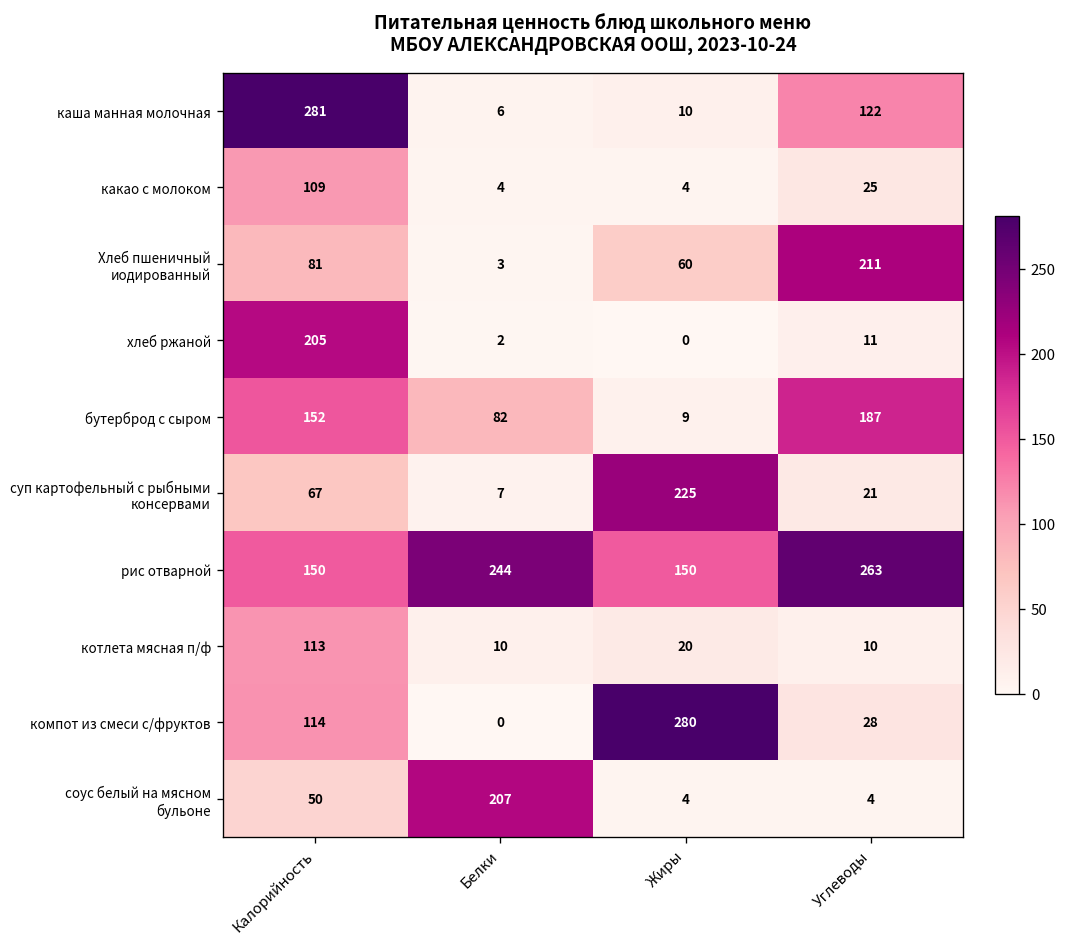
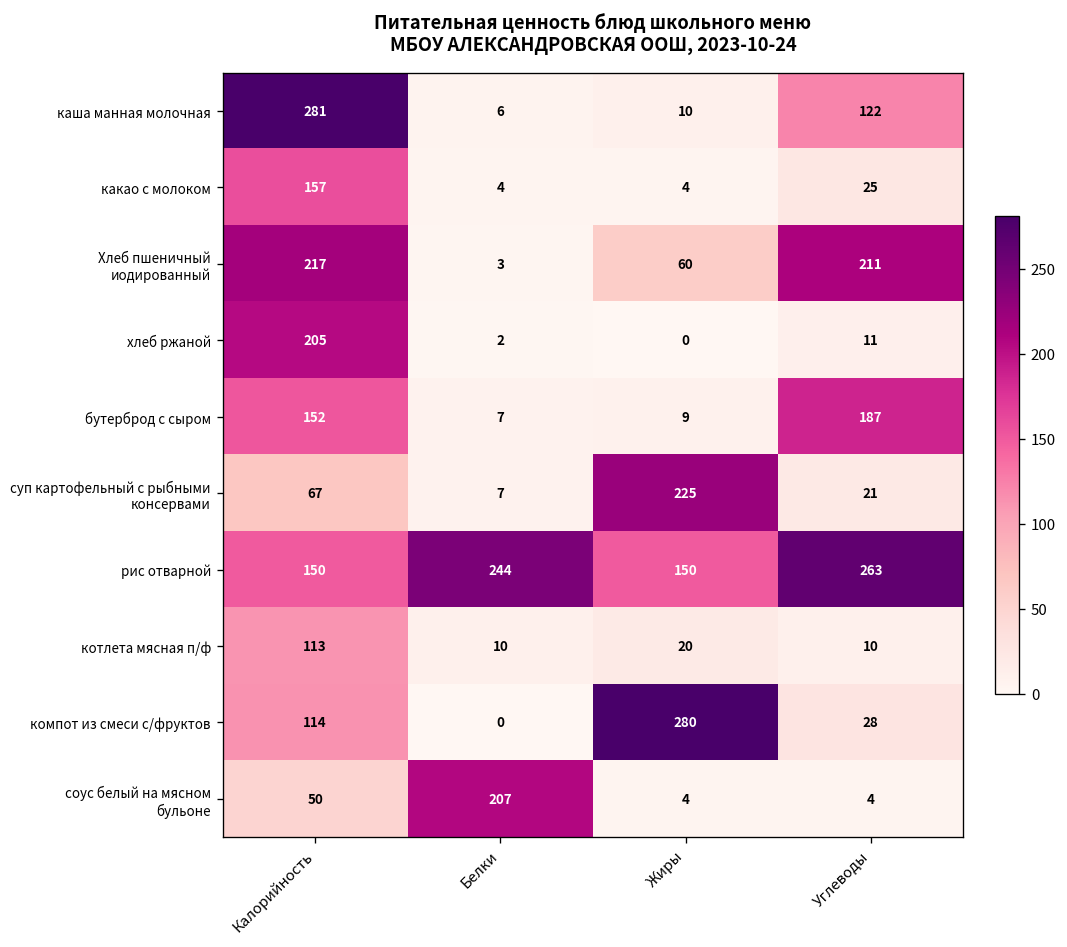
  {
    "каша манная молочная": {
      "Калорийность": 281,
      "Белки": 6,
      "Жиры": 10,
      "Углеводы": 122
    },
    "какао с молоком": {
-     "Калорийность": 109,
+     "Калорийность": 157,
      "Белки": 4,
      "Жиры": 4,
      "Углеводы": 25
    },
    "Хлеб пшеничный иодированный": {
-     "Калорийность": 81,
+     "Калорийность": 217,
      "Белки": 3,
      "Жиры": 60,
      "Углеводы": 211
    },
    "хлеб ржаной": {
      "Калорийность": 205,
      "Белки": 2,
      "Жиры": 0,
      "Углеводы": 11
    },
    "бутерброд с сыром": {
      "Калорийность": 152,
-     "Белки": 82,
+     "Белки": 7,
      "Жиры": 9,
      "Углеводы": 187
    },
    "суп картофельный с рыбными консервами": {
      "Калорийность": 67,
      "Белки": 7,
      "Жиры": 225,
      "Углеводы": 21
    },
    "рис отварной": {
      "Калорийность": 150,
      "Белки": 244,
      "Жиры": 150,
      "Углеводы": 263
    },
    "котлета мясная п/ф": {
      "Калорийность": 113,
      "Белки": 10,
      "Жиры": 20,
      "Углеводы": 10
    },
    "компот из смеси с/фруктов": {
      "Калорийность": 114,
      "Белки": 0,
      "Жиры": 280,
      "Углеводы": 28
    },
    "соус белый на мясном бульоне": {
      "Калорийность": 50,
      "Белки": 207,
      "Жиры": 4,
      "Углеводы": 4
    }
  }
